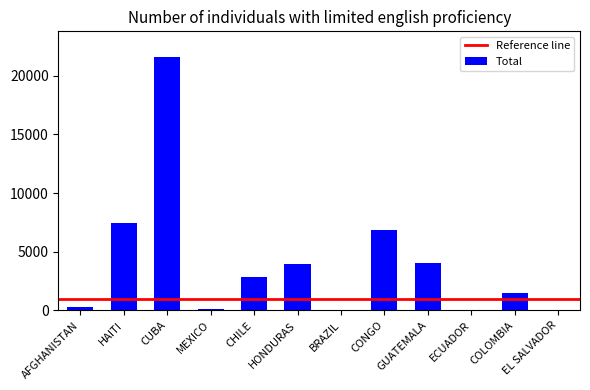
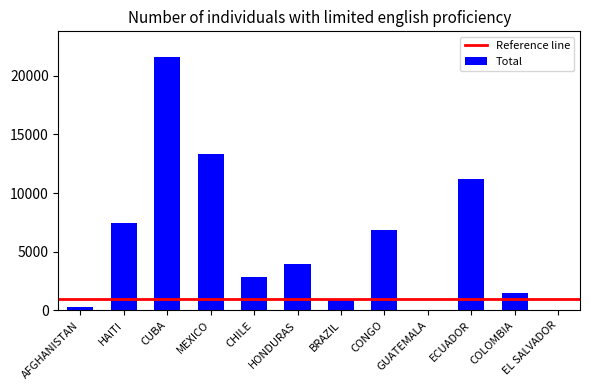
  {
    "AFGHANISTAN": 300,
    "HAITI": 7500,
    "CUBA": 21600,
-   "MEXICO": 100,
+   "MEXICO": 13300,
    "CHILE": 2900,
    "HONDURAS": 4000,
-   "BRAZIL": 0,
+   "BRAZIL": 900,
    "CONGO": 6900,
-   "GUATEMALA": 4100,
-   "ECUADOR": 0,
+   "GUATEMALA": 0,
+   "ECUADOR": 11200,
    "COLOMBIA": 1500
  }
